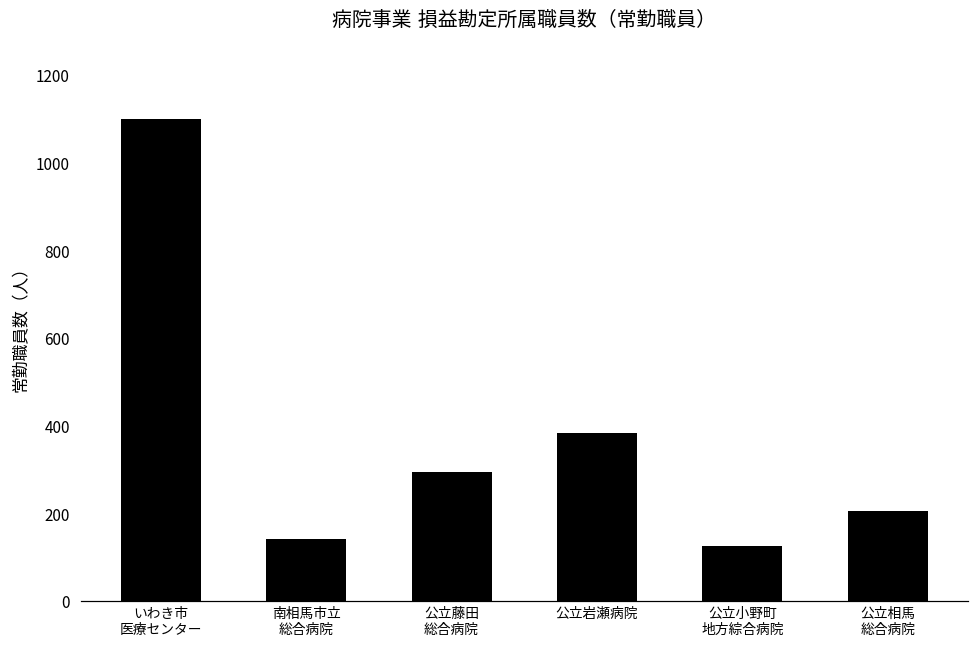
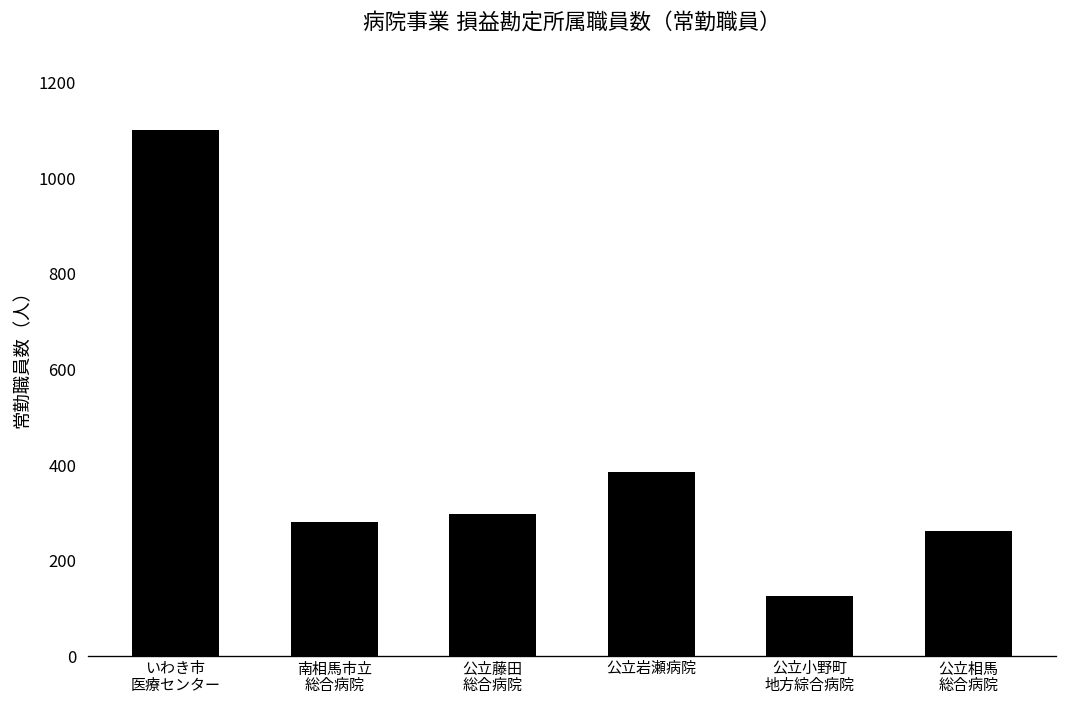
  {
    "いわき市 医療センター": 1100,
-   "南相馬市立 総合病院": 140,
+   "南相馬市立 総合病院": 280,
    "公立藤田 総合病院": 300,
    "公立岩瀬病院": 380,
    "公立小野町 地方綜合病院": 120,
-   "公立相馬 総合病院": 210
+   "公立相馬 総合病院": 260
  }
